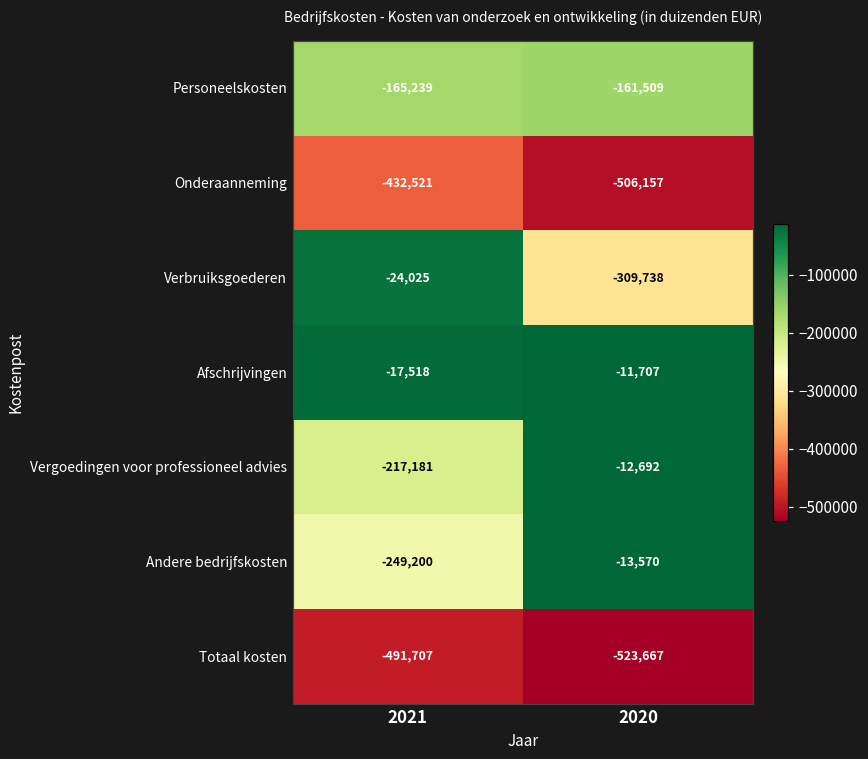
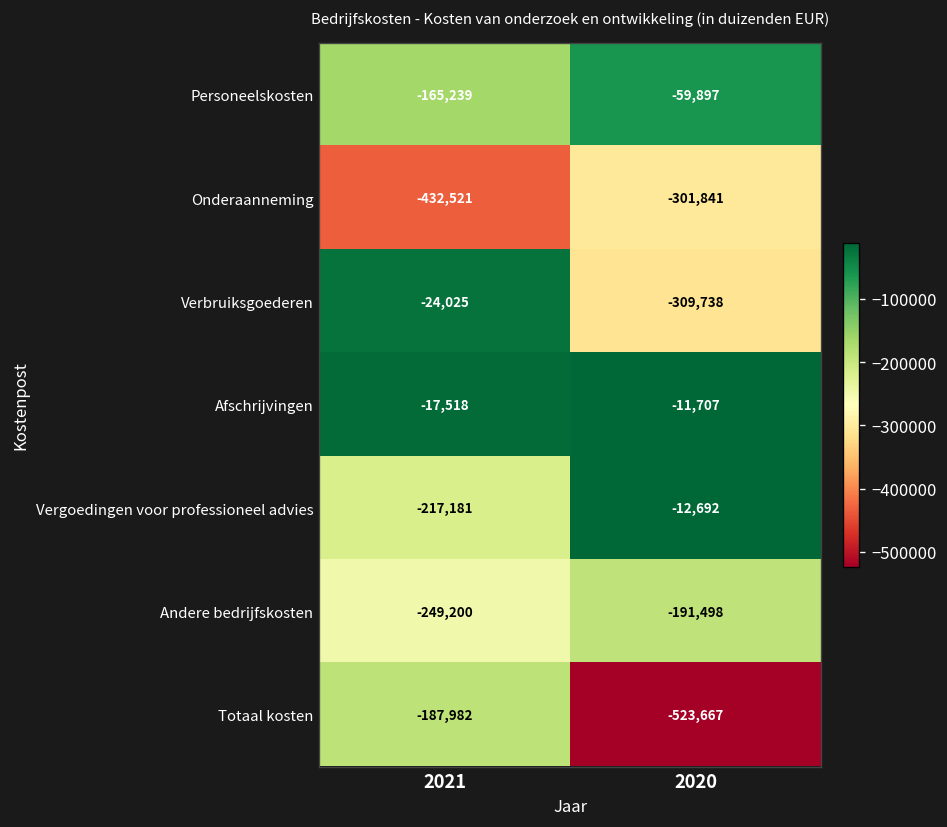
  {
    "Personeelskosten": {
      "2021": "-165,239",
-     "2020": "-161,509"
+     "2020": "-59,897"
    },
    "Onderaanneming": {
      "2021": "-432,521",
-     "2020": "-506,157"
+     "2020": "-301,841"
    },
    "Verbruiksgoederen": {
      "2021": "-24,025",
      "2020": "-309,738"
    },
    "Afschrijvingen": {
      "2021": "-17,518",
      "2020": "-11,707"
    },
    "Vergoedingen voor professioneel advies": {
      "2021": "-217,181",
      "2020": "-12,692"
    },
    "Andere bedrijfskosten": {
      "2021": "-249,200",
-     "2020": "-13,570"
+     "2020": "-191,498"
    },
    "Totaal kosten": {
-     "2021": "-491,707",
+     "2021": "-187,982",
      "2020": "-523,667"
    }
  }
